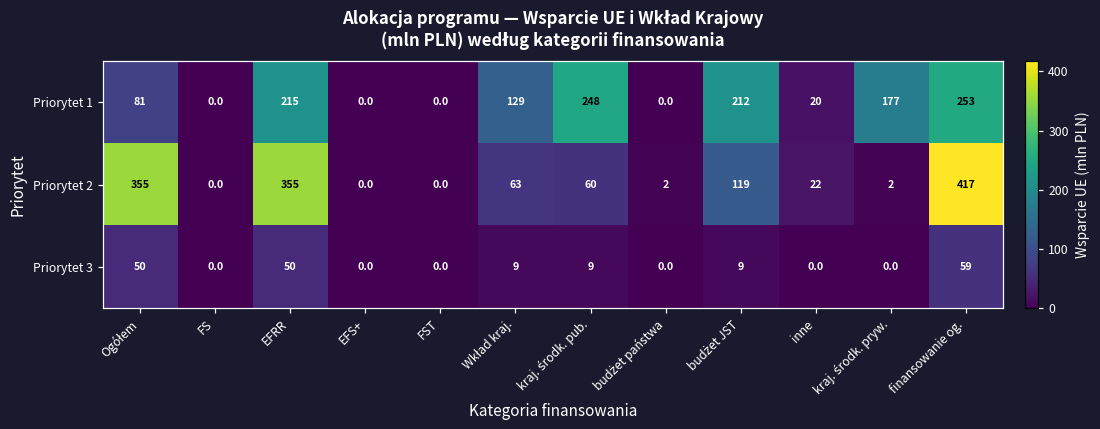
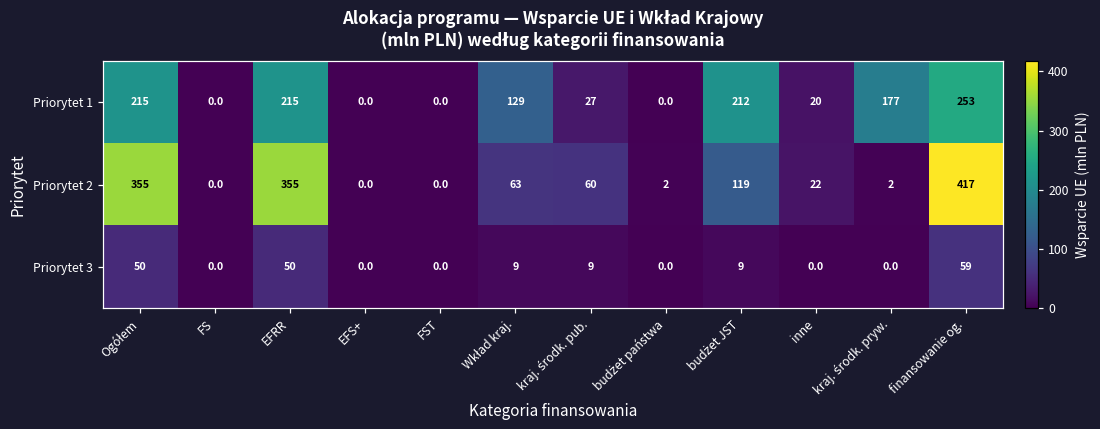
  {
    "Priorytet 1": {
-     "Ogółem": 81,
+     "Ogółem": 215,
      "FS": 0.0,
      "EFRR": 215,
      "EFS+": 0.0,
      "FST": 0.0,
      "Wkład kraj.": 129,
-     "kraj. środk. pub.": 248,
+     "kraj. środk. pub.": 27,
      "budżet państwa": 0.0,
      "budżet JST": 212,
      "inne": 20,
      "kraj. środk. pryw.": 177,
      "finansowanie og.": 253
    },
    "Priorytet 2": {
      "Ogółem": 355,
      "FS": 0.0,
      "EFRR": 355,
      "EFS+": 0.0,
      "FST": 0.0,
      "Wkład kraj.": 63,
      "kraj. środk. pub.": 60,
      "budżet państwa": 2,
      "budżet JST": 119,
      "inne": 22,
      "kraj. środk. pryw.": 2,
      "finansowanie og.": 417
    },
    "Priorytet 3": {
      "Ogółem": 50,
      "FS": 0.0,
      "EFRR": 50,
      "EFS+": 0.0,
      "FST": 0.0,
      "Wkład kraj.": 9,
      "kraj. środk. pub.": 9,
      "budżet państwa": 0.0,
      "budżet JST": 9,
      "inne": 0.0,
      "kraj. środk. pryw.": 0.0,
      "finansowanie og.": 59
    }
  }
